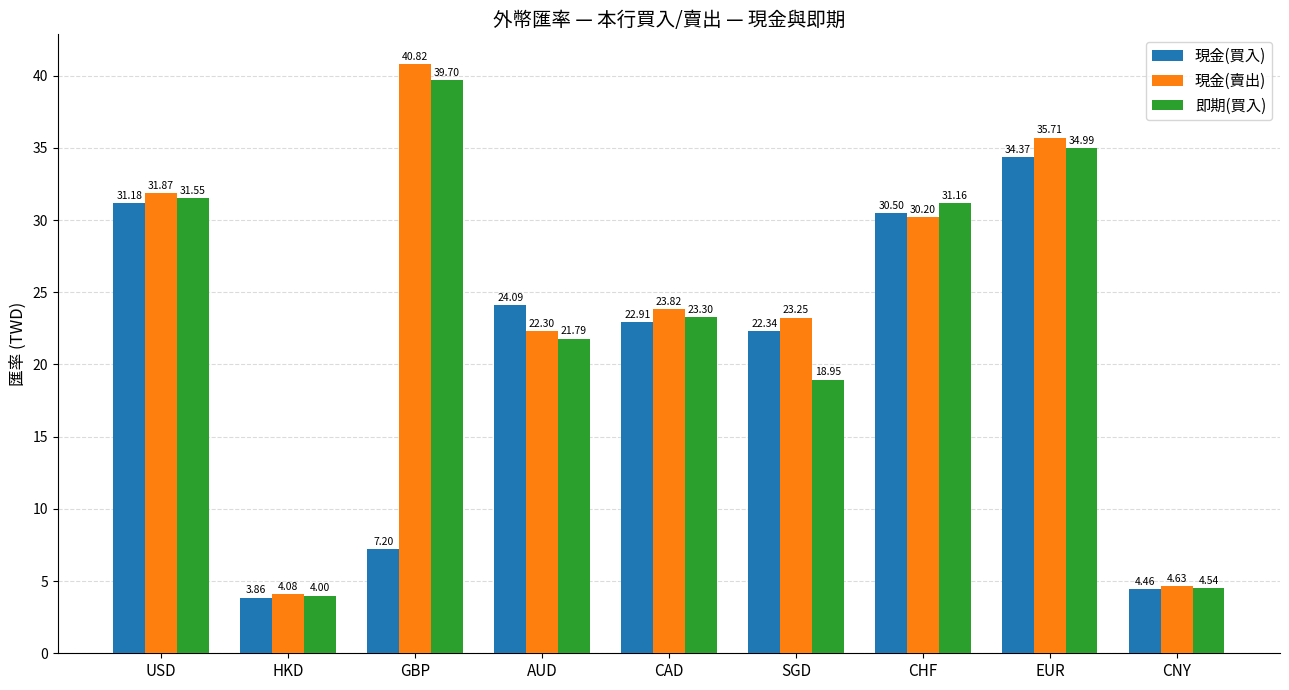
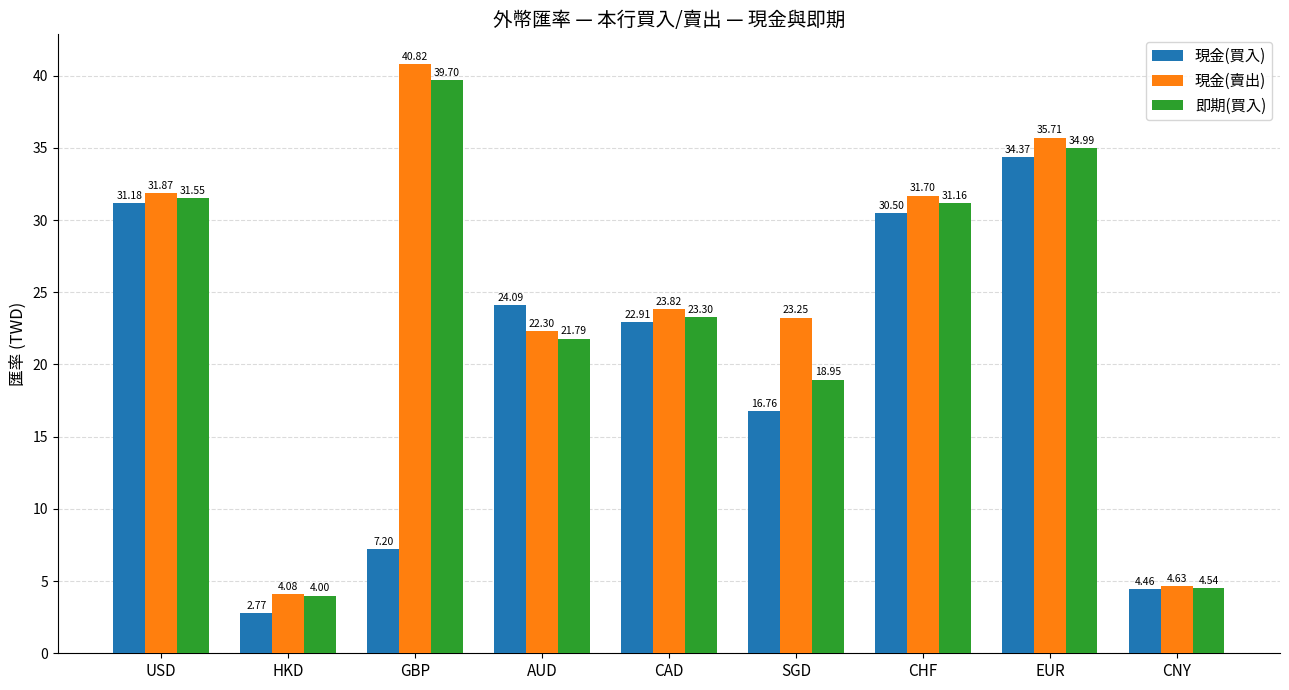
  {
    "現金(買入)": {
      "USD": 31.18,
-     "HKD": 3.86,
+     "HKD": 2.77,
      "GBP": 7.20,
      "AUD": 24.09,
      "CAD": 22.91,
-     "SGD": 22.34,
+     "SGD": 16.76,
      "CHF": 30.50,
      "EUR": 34.37,
      "CNY": 4.46
    },
    "現金(賣出)": {
      "USD": 31.87,
      "HKD": 4.08,
      "GBP": 40.82,
      "AUD": 22.30,
      "CAD": 23.82,
      "SGD": 23.25,
-     "CHF": 30.20,
+     "CHF": 31.70,
      "EUR": 35.71,
      "CNY": 4.63
    },
    "即期(買入)": {
      "USD": 31.55,
      "HKD": 4.00,
      "GBP": 39.70,
      "AUD": 21.79,
      "CAD": 23.30,
      "SGD": 18.95,
      "CHF": 31.16,
      "EUR": 34.99,
      "CNY": 4.54
    }
  }
